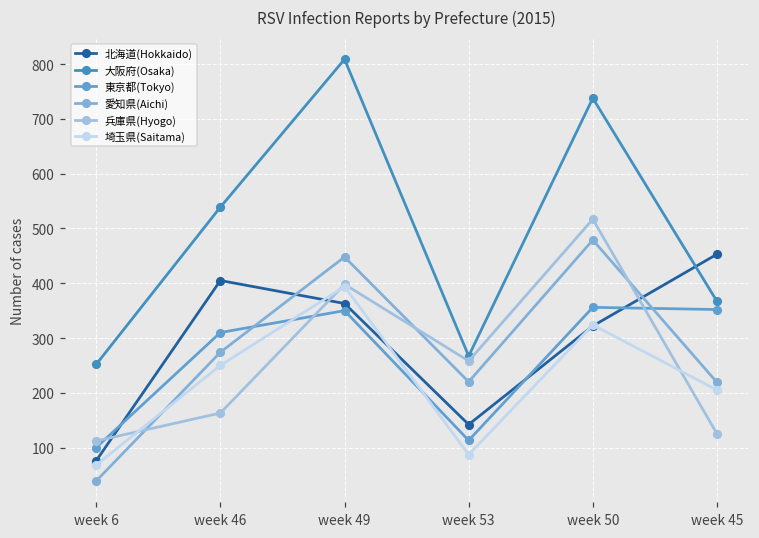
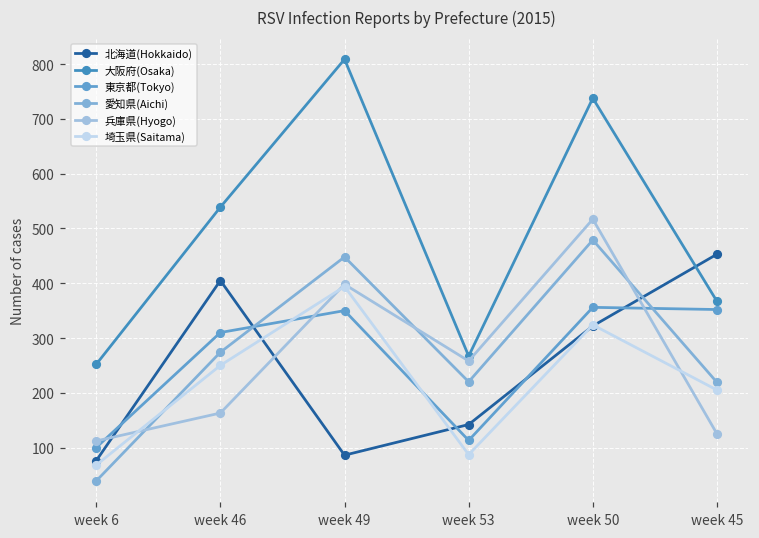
  {
    "北海道(Hokkaido)": {
      "week 6": 80,
      "week 46": 410,
-     "week 49": 360,
+     "week 49": 90,
      "week 53": 140,
      "week 45": 450
    }
  }
